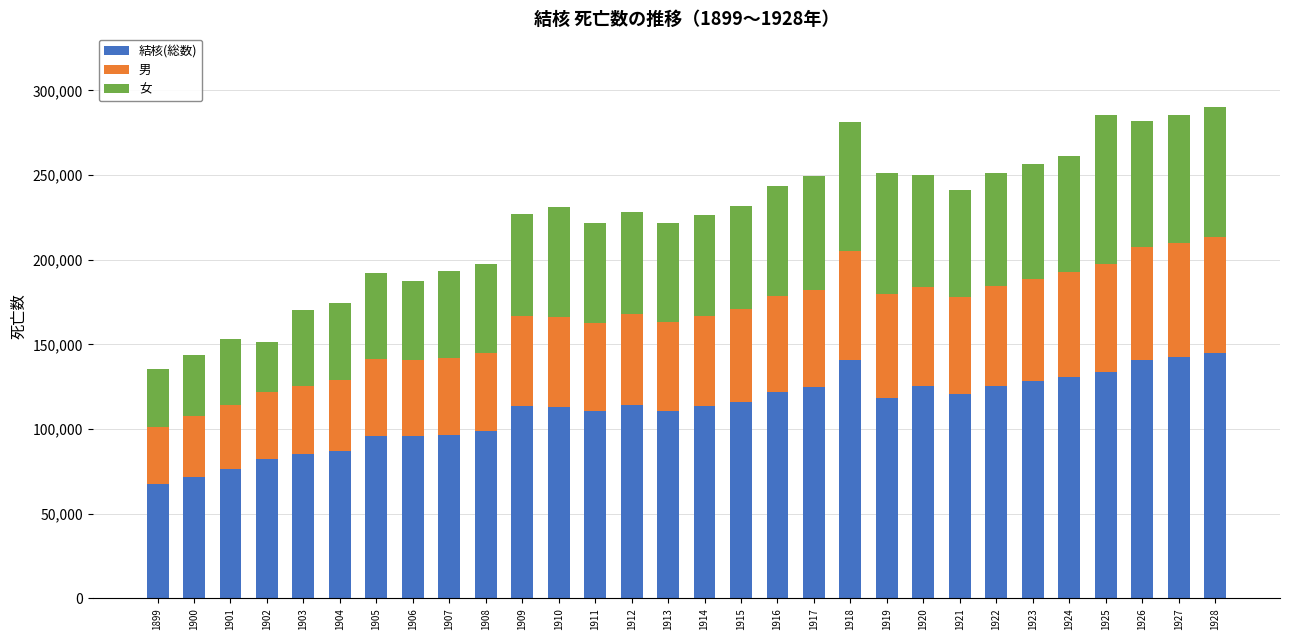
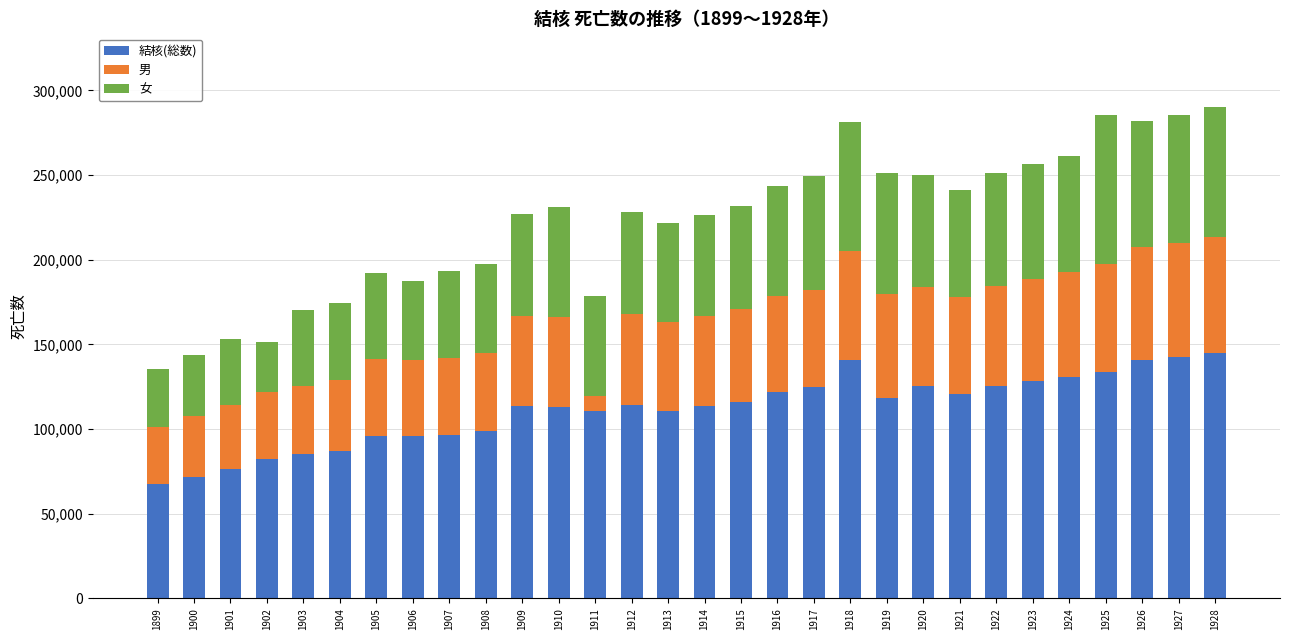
  {
    "結核(総数)": {
      "1899": "68,000",
      "1900": "72,000",
      "1901": "77,000",
      "1902": "83,000",
      "1903": "85,000",
      "1904": "87,000",
      "1905": "96,000",
      "1906": "96,000",
      "1907": "97,000",
      "1908": "99,000",
      "1909": "114,000",
      "1910": "113,000",
      "1911": "111,000",
      "1912": "114,000",
      "1913": "111,000",
      "1914": "113,000",
      "1915": "116,000",
      "1916": "122,000",
      "1917": "125,000",
      "1918": "141,000",
      "1919": "119,000",
      "1920": "125,000",
      "1921": "121,000",
      "1922": "126,000",
      "1923": "128,000",
      "1924": "131,000",
      "1925": "134,000",
      "1926": "141,000",
      "1927": "143,000",
      "1928": "145,000"
    },
    "男": {
      "1899": "34,000",
      "1900": "36,000",
      "1901": "38,000",
      "1902": "39,000",
      "1903": "40,000",
      "1904": "42,000",
      "1905": "45,000",
      "1906": "45,000",
      "1907": "45,000",
      "1908": "46,000",
      "1909": "53,000",
      "1910": "53,000",
-     "1911": "52,000",
+     "1911": "9,000",
      "1912": "54,000",
      "1913": "52,000",
      "1914": "53,000",
      "1915": "55,000",
      "1916": "57,000",
      "1917": "58,000",
      "1918": "64,000",
      "1919": "61,000",
      "1920": "59,000",
      "1921": "57,000",
      "1922": "59,000",
      "1923": "60,000",
      "1924": "62,000",
      "1925": "63,000",
      "1926": "67,000",
      "1927": "67,000",
      "1928": "68,000"
    },
    "女": {
      "1899": "34,000",
      "1900": "36,000",
      "1901": "39,000",
      "1902": "30,000",
      "1903": "45,000",
      "1904": "46,000",
      "1905": "51,000",
      "1906": "47,000",
      "1907": "51,000",
      "1908": "53,000",
      "1909": "61,000",
      "1910": "65,000",
      "1911": "59,000",
      "1912": "61,000",
      "1913": "58,000",
      "1914": "60,000",
      "1915": "61,000",
      "1916": "65,000",
      "1917": "67,000",
      "1918": "77,000",
      "1919": "71,000",
      "1920": "67,000",
      "1921": "64,000",
      "1922": "66,000",
      "1923": "68,000",
      "1924": "69,000",
      "1925": "88,000",
      "1926": "74,000",
      "1927": "75,000",
      "1928": "77,000"
    }
  }
